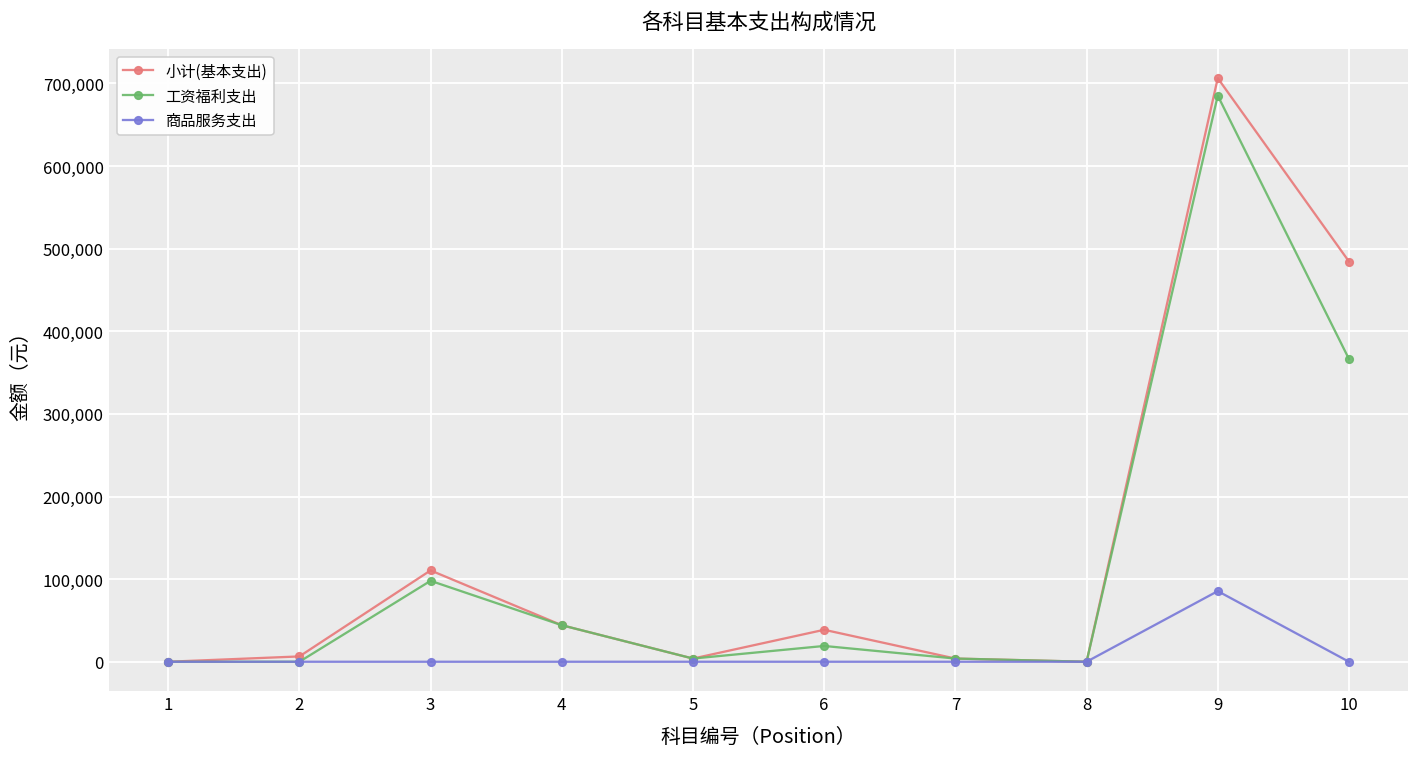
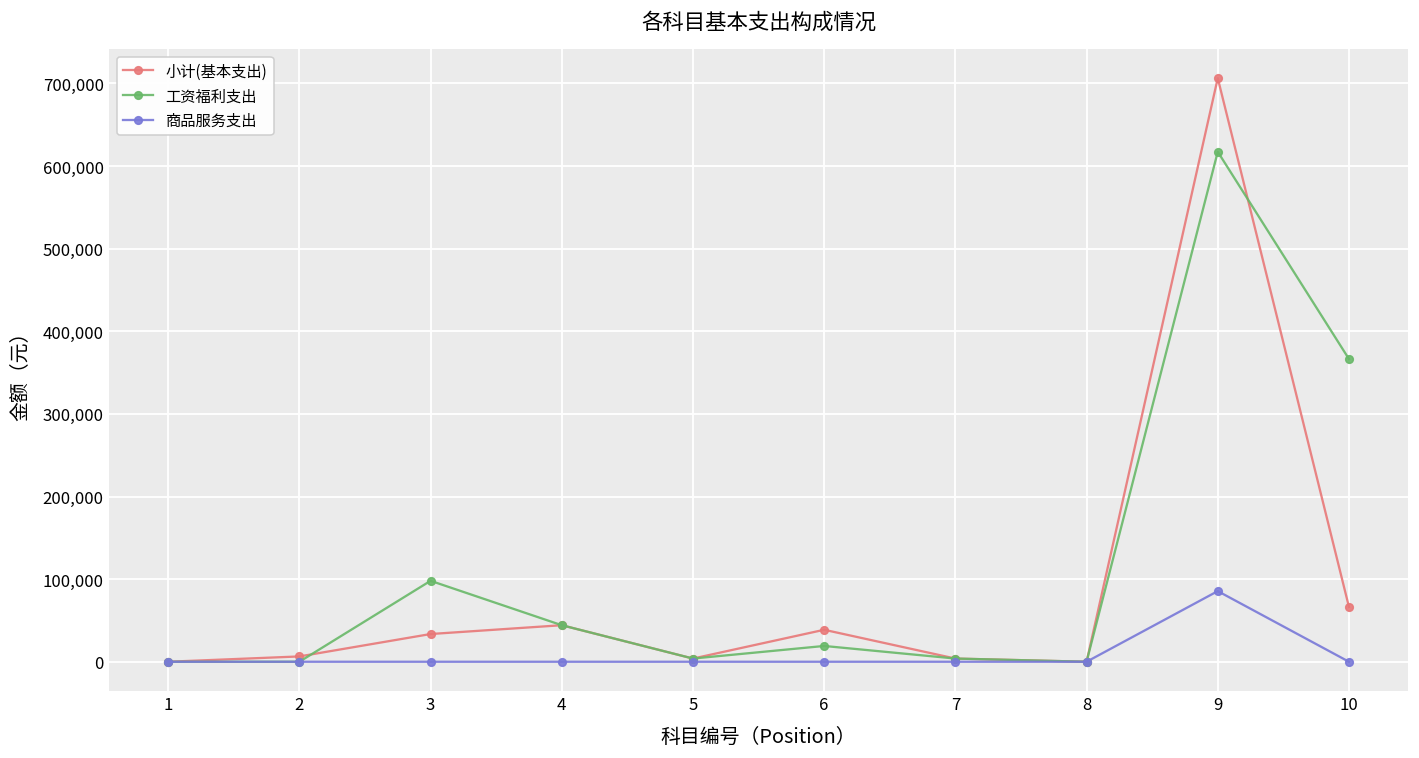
  {
    "小计(基本支出)": {
      "2": "10,000",
-     "3": "110,000",
+     "3": "30,000",
      "6": "40,000",
      "9": "710,000",
-     "10": "480,000"
+     "10": "70,000"
    },
    "工资福利支出": {
      "3": "100,000",
      "6": "20,000",
-     "9": "690,000",
+     "9": "620,000",
      "10": "370,000"
    },
    "商品服务支出": {
      "3": "0",
      "4": "0",
      "5": "0",
      "6": "0",
      "7": "0",
      "9": "90,000",
      "10": "0"
    }
  }
